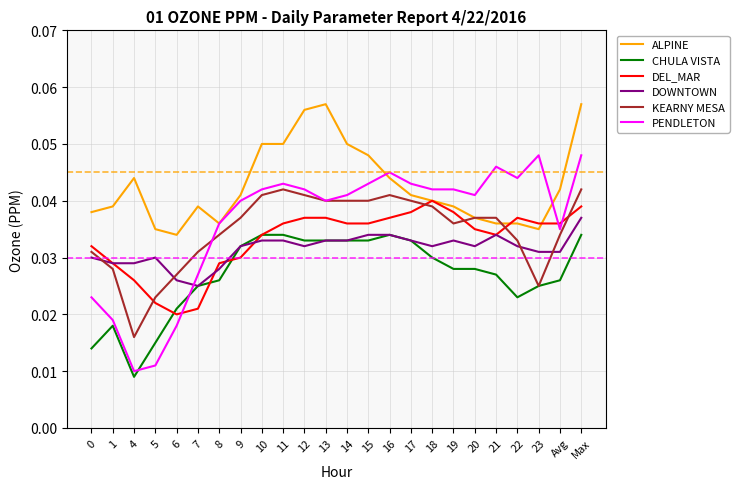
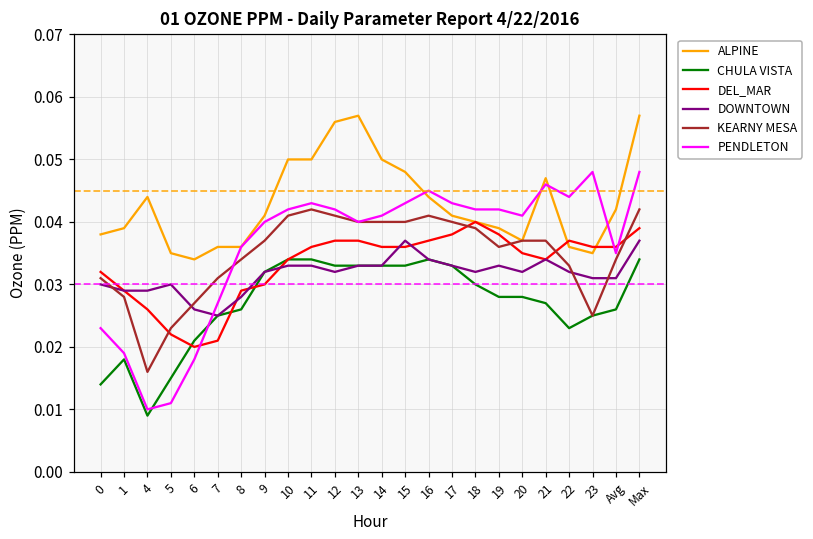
  {
    "ALPINE": {
      "0": 0.038,
      "1": 0.039,
      "4": 0.044,
      "5": 0.035,
      "6": 0.034,
-     "7": 0.039,
+     "7": 0.036,
      "9": 0.041,
      "10": 0.050,
      "11": 0.050,
      "12": 0.056,
      "13": 0.057,
      "14": 0.050,
      "15": 0.048,
      "16": 0.044,
      "17": 0.041,
      "19": 0.039,
-     "21": 0.036,
+     "21": 0.047,
      "22": 0.036,
      "23": 0.035,
      "Avg": 0.042,
      "Max": 0.057
    },
    "CHULA VISTA": {
      "0": 0.014,
      "1": 0.018,
      "4": 0.009,
      "5": 0.015,
      "6": 0.021,
      "8": 0.026,
      "11": 0.034,
      "12": 0.033,
      "15": 0.033,
      "18": 0.030,
      "19": 0.028,
      "20": 0.028,
      "21": 0.027,
      "22": 0.023,
      "Avg": 0.026,
      "Max": 0.034
    },
    "DEL_MAR": {
      "0": 0.032,
      "4": 0.026,
      "5": 0.022,
      "6": 0.020,
      "7": 0.021,
      "8": 0.029,
      "9": 0.030,
      "11": 0.036,
      "12": 0.037,
      "13": 0.037,
      "14": 0.036,
      "15": 0.036,
      "16": 0.037,
      "17": 0.038,
      "19": 0.038,
      "20": 0.035,
      "22": 0.037,
      "23": 0.036,
      "Avg": 0.036,
      "Max": 0.039
    },
    "DOWNTOWN": {
      "0": 0.030,
      "4": 0.029,
      "5": 0.030,
      "6": 0.026,
      "8": 0.028,
      "10": 0.033,
      "11": 0.033,
      "12": 0.032,
-     "15": 0.034,
+     "15": 0.037,
      "18": 0.032,
      "19": 0.033,
      "20": 0.032,
      "22": 0.032,
      "23": 0.031,
      "Avg": 0.031,
      "Max": 0.037
    },
    "KEARNY MESA": {
      "0": 0.031,
      "1": 0.028,
      "4": 0.016,
      "5": 0.023,
      "6": 0.027,
      "7": 0.031,
      "8": 0.034,
      "9": 0.037,
      "10": 0.041,
      "11": 0.042,
      "12": 0.041,
      "14": 0.040,
      "15": 0.040,
      "16": 0.041,
      "17": 0.040,
      "18": 0.039,
      "19": 0.036,
      "21": 0.037,
      "22": 0.033,
      "Avg": 0.034,
      "Max": 0.042
    },
    "PENDLETON": {
      "0": 0.023,
      "1": 0.019,
      "4": 0.010,
      "5": 0.011,
      "6": 0.018,
      "7": 0.027,
      "9": 0.040,
      "10": 0.042,
      "11": 0.043,
      "12": 0.042,
      "14": 0.041,
      "15": 0.043,
      "16": 0.045,
      "17": 0.043,
      "18": 0.042,
      "19": 0.042,
      "20": 0.041,
      "21": 0.046,
      "22": 0.044,
      "23": 0.048,
      "Avg": 0.035,
      "Max": 0.048
    }
  }
